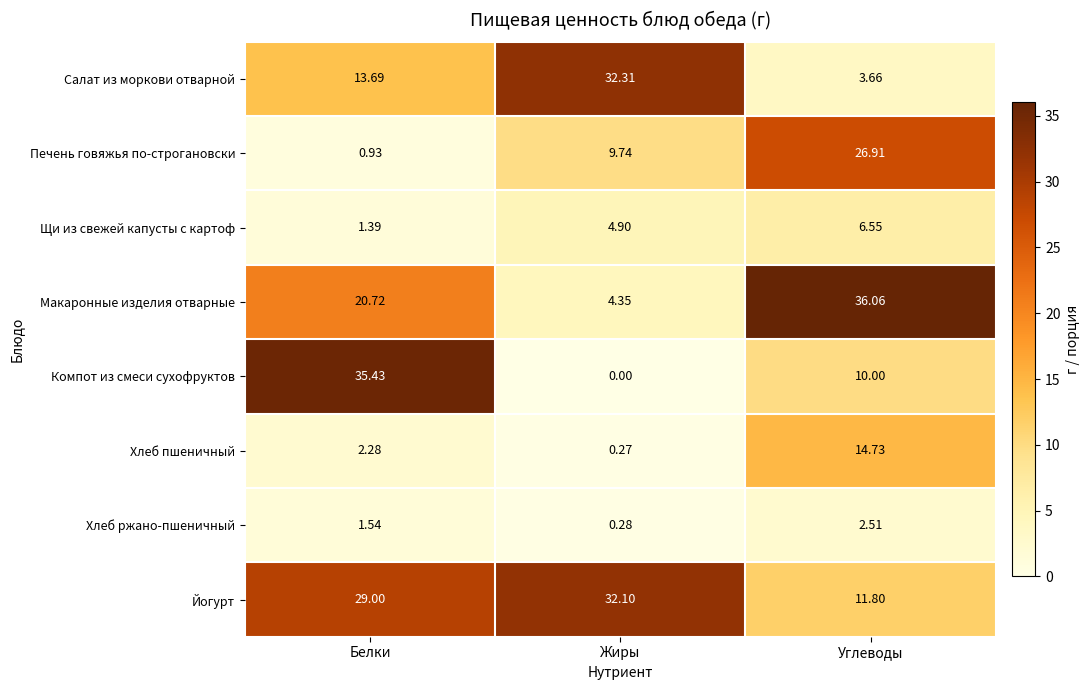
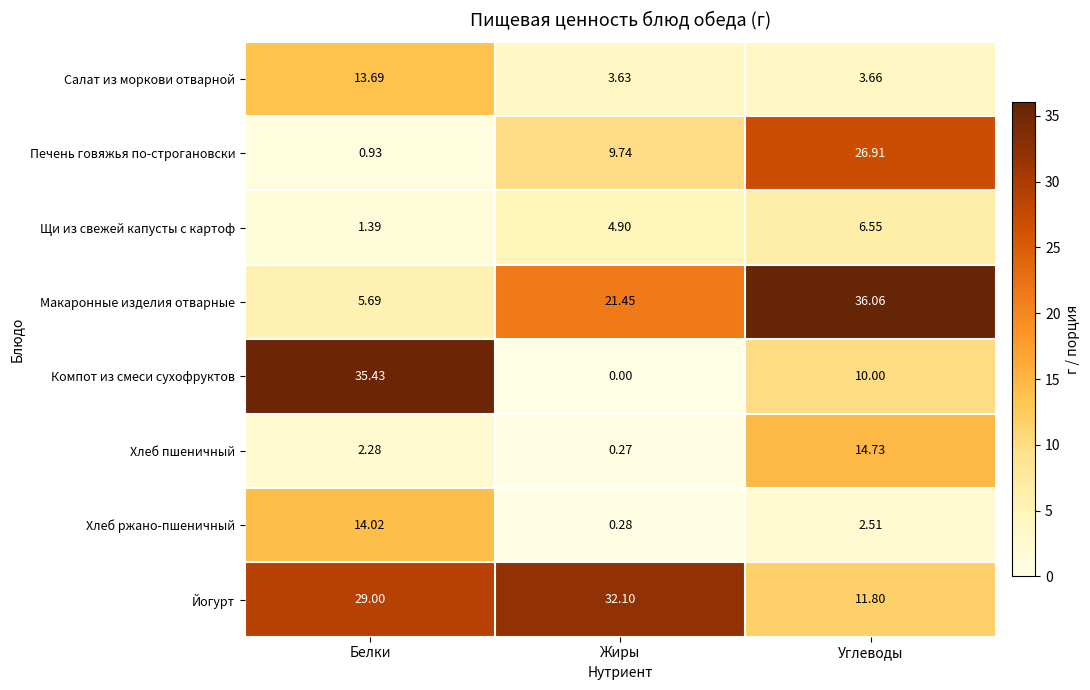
  {
    "Салат из моркови отварной": {
      "Белки": 13.69,
-     "Жиры": 32.31,
+     "Жиры": 3.63,
      "Углеводы": 3.66
    },
    "Печень говяжья по-строгановски": {
      "Белки": 0.93,
      "Жиры": 9.74,
      "Углеводы": 26.91
    },
    "Щи из свежей капусты с картоф": {
      "Белки": 1.39,
      "Жиры": 4.90,
      "Углеводы": 6.55
    },
    "Макаронные изделия отварные": {
-     "Белки": 20.72,
-     "Жиры": 4.35,
+     "Белки": 5.69,
+     "Жиры": 21.45,
      "Углеводы": 36.06
    },
    "Компот из смеси сухофруктов": {
      "Белки": 35.43,
      "Жиры": 0.00,
      "Углеводы": 10.00
    },
    "Хлеб пшеничный": {
      "Белки": 2.28,
      "Жиры": 0.27,
      "Углеводы": 14.73
    },
    "Хлеб ржано-пшеничный": {
-     "Белки": 1.54,
+     "Белки": 14.02,
      "Жиры": 0.28,
      "Углеводы": 2.51
    },
    "Йогурт": {
      "Белки": 29.00,
      "Жиры": 32.10,
      "Углеводы": 11.80
    }
  }
